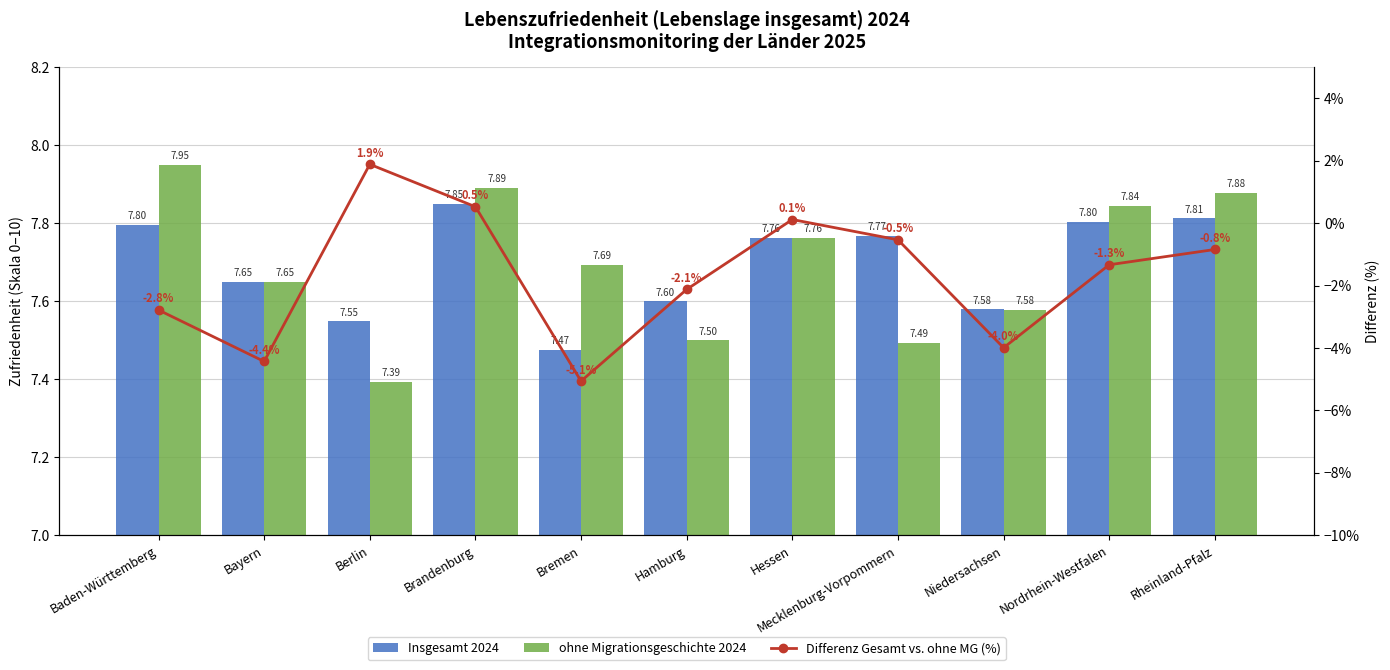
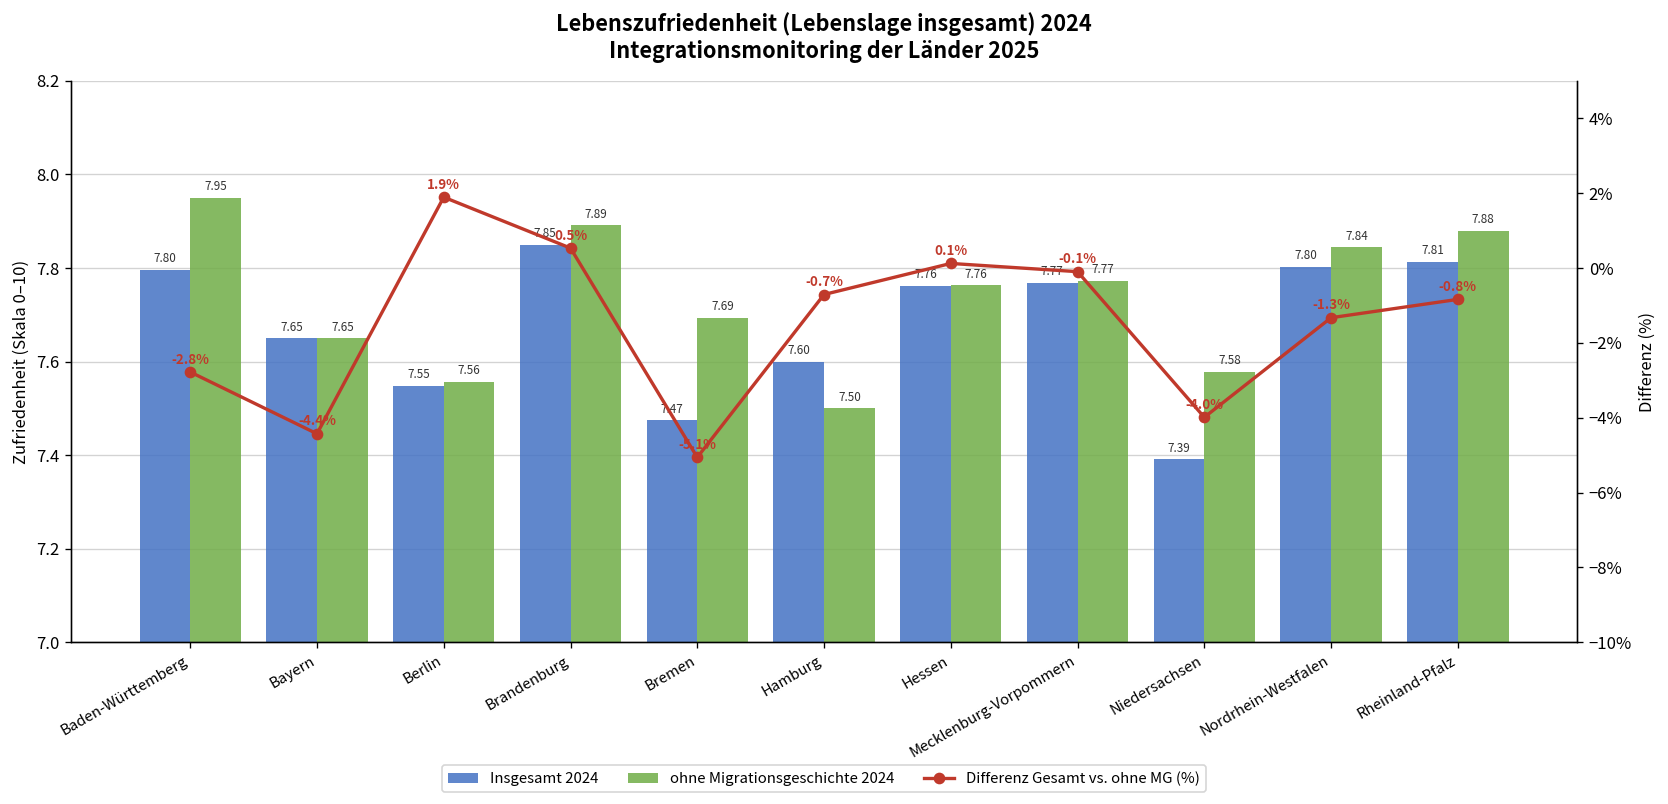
  {
    "Insgesamt 2024": {
      "Baden-Württemberg": "7.80",
      "Bayern": "7.65",
      "Berlin": "7.55",
      "Brandenburg": "7.85",
      "Bremen": "7.47",
      "Hamburg": "7.60",
      "Hessen": "7.76",
-     "Niedersachsen": "7.58",
+     "Niedersachsen": "7.39",
      "Nordrhein-Westfalen": "7.80",
      "Rheinland-Pfalz": "7.81"
    },
    "ohne Migrationsgeschichte 2024": {
      "Baden-Württemberg": "7.95",
      "Bayern": "7.65",
-     "Berlin": "7.39",
+     "Berlin": "7.56",
      "Brandenburg": "7.89",
      "Bremen": "7.69",
      "Hamburg": "7.50",
      "Hessen": "7.76",
-     "Mecklenburg-Vorpommern": "7.49",
+     "Mecklenburg-Vorpommern": "7.77",
      "Niedersachsen": "7.58",
      "Nordrhein-Westfalen": "7.84",
      "Rheinland-Pfalz": "7.88"
    },
    "Differenz Gesamt vs. ohne MG (%)": {
      "Baden-Württemberg": "-2.8%",
      "Bayern": "-4.4%",
      "Berlin": "1.9%",
      "Brandenburg": "0.5%",
      "Bremen": "-5.1%",
-     "Hamburg": "-2.1%",
+     "Hamburg": "-0.7%",
      "Hessen": "0.1%",
-     "Mecklenburg-Vorpommern": "-0.5%",
+     "Mecklenburg-Vorpommern": "-0.1%",
      "Niedersachsen": "-4.0%",
      "Nordrhein-Westfalen": "-1.3%",
      "Rheinland-Pfalz": "-0.8%"
    }
  }
